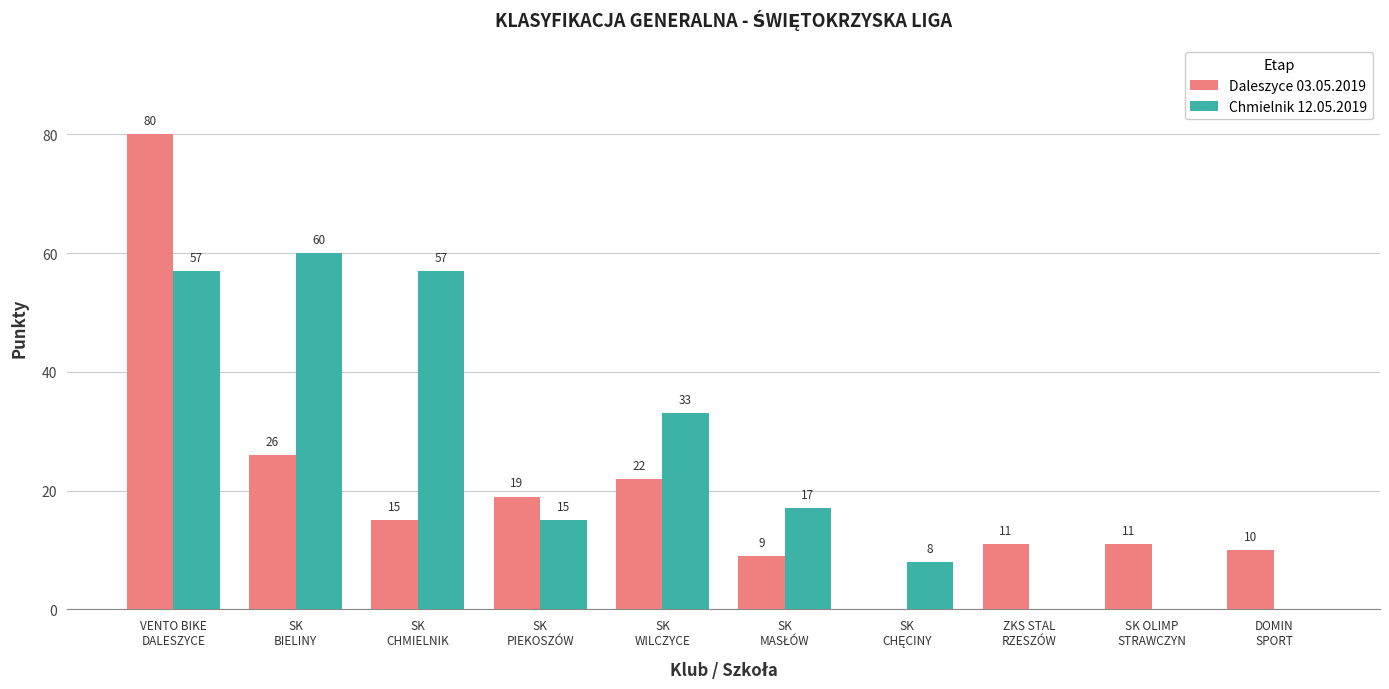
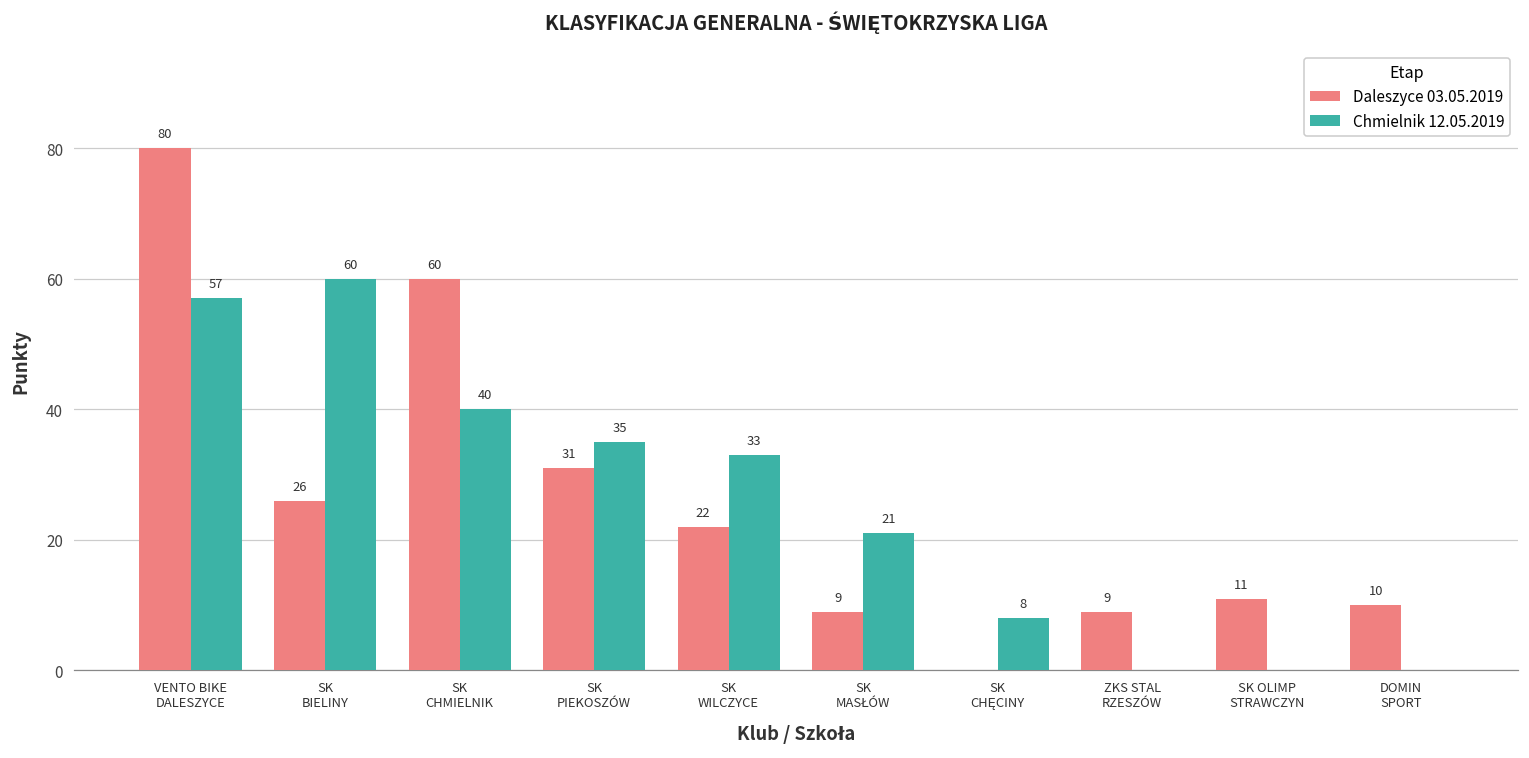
  {
    "Daleszyce 03.05.2019": {
      "VENTO BIKE DALESZYCE": 80,
      "SK BIELINY": 26,
-     "SK CHMIELNIK": 15,
-     "SK PIEKOSZÓW": 19,
+     "SK CHMIELNIK": 60,
+     "SK PIEKOSZÓW": 31,
      "SK WILCZYCE": 22,
      "SK MASŁÓW": 9,
-     "ZKS STAL RZESZÓW": 11,
+     "ZKS STAL RZESZÓW": 9,
      "SK OLIMP STRAWCZYN": 11,
      "DOMIN SPORT": 10
    },
    "Chmielnik 12.05.2019": {
      "VENTO BIKE DALESZYCE": 57,
      "SK BIELINY": 60,
-     "SK CHMIELNIK": 57,
-     "SK PIEKOSZÓW": 15,
+     "SK CHMIELNIK": 40,
+     "SK PIEKOSZÓW": 35,
      "SK WILCZYCE": 33,
-     "SK MASŁÓW": 17,
+     "SK MASŁÓW": 21,
      "SK CHĘCINY": 8
    }
  }
